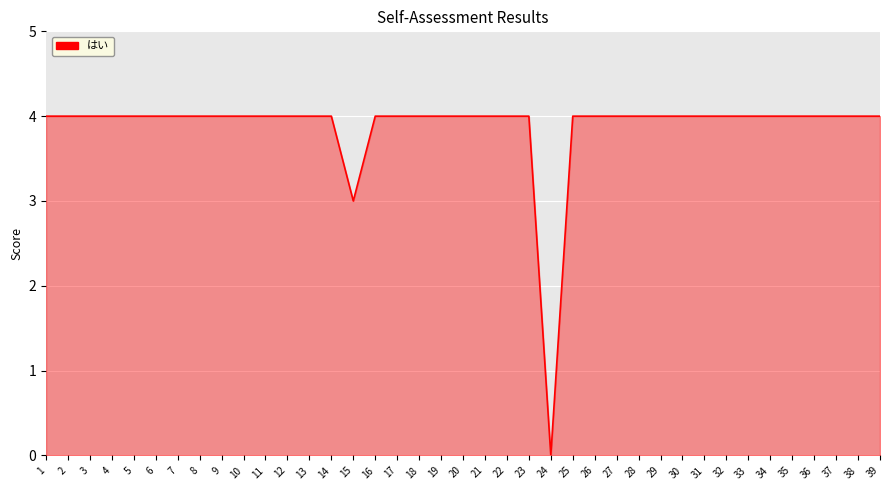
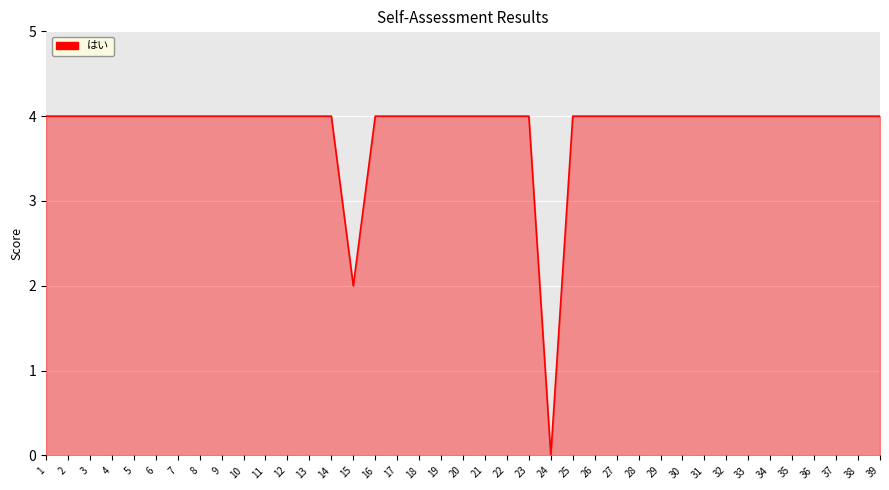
  {
    "1": 4,
    "2": 4,
    "3": 4,
    "4": 4,
    "5": 4,
    "6": 4,
    "7": 4,
    "8": 4,
    "9": 4,
    "10": 4,
    "11": 4,
    "12": 4,
    "13": 4,
    "14": 4,
-   "15": 3,
+   "15": 2,
    "16": 4,
    "17": 4,
    "18": 4,
    "19": 4,
    "20": 4,
    "21": 4,
    "22": 4,
    "23": 4,
    "24": 0,
    "25": 4,
    "26": 4,
    "27": 4,
    "28": 4,
    "29": 4,
    "30": 4,
    "31": 4,
    "32": 4,
    "33": 4,
    "34": 4,
    "35": 4,
    "36": 4,
    "37": 4,
    "38": 4,
    "39": 4
  }
